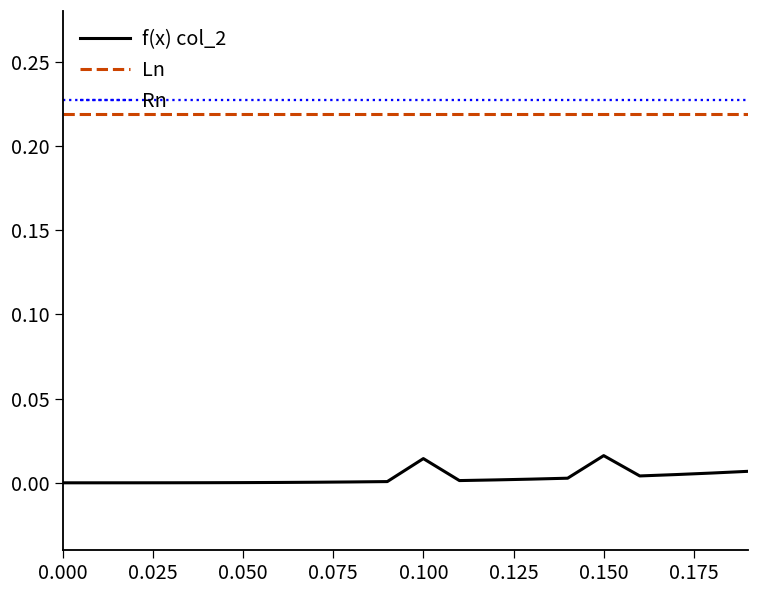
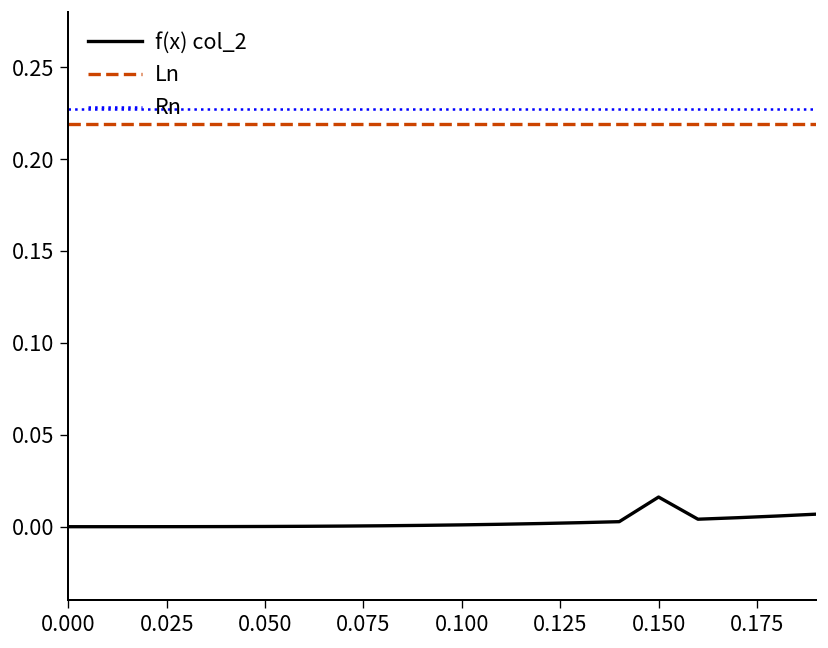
  {
    "f(x) col_2": {
      "0.000": 0.000,
      "0.050": 0.000,
-     "0.100": 0.014,
+     "0.100": 0.001,
      "0.150": 0.016
    },
    "Ln": {
      "0.000": 0.219,
      "0.050": 0.219,
      "0.100": 0.219,
      "0.150": 0.219
    },
    "Rn": {
      "0.000": 0.227,
      "0.050": 0.227,
      "0.100": 0.227,
      "0.150": 0.227
    }
  }
